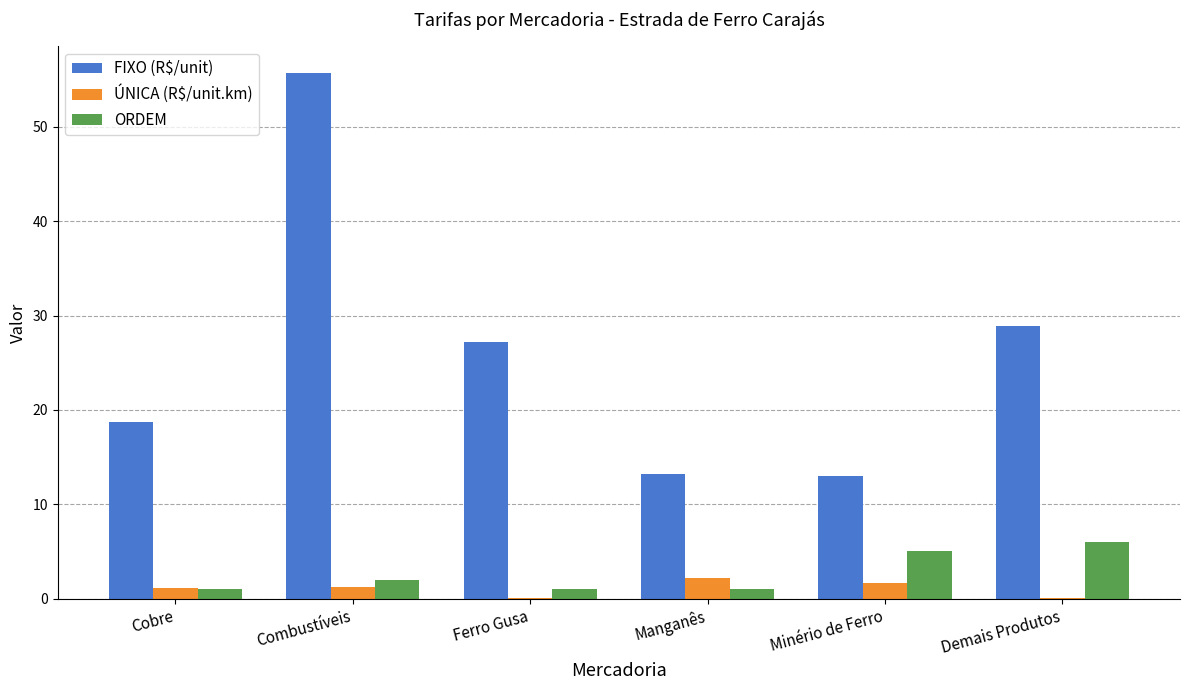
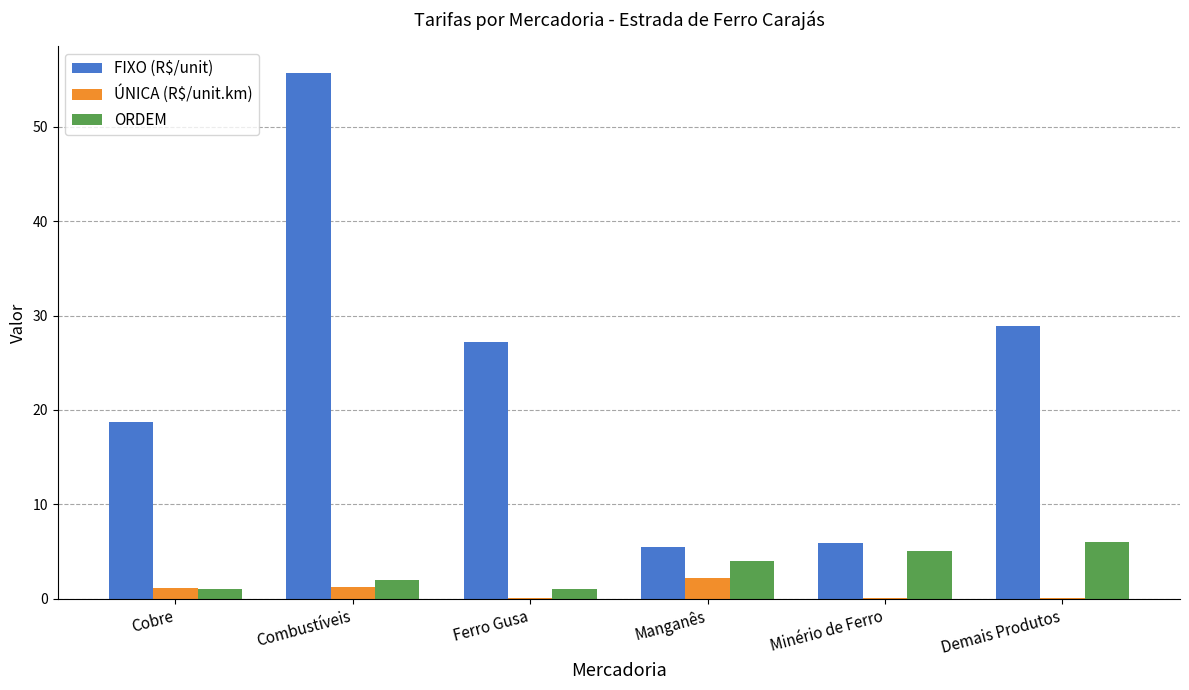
  {
    "FIXO (R$/unit)": {
      "Cobre": 19,
      "Combustíveis": 56,
      "Ferro Gusa": 27,
-     "Manganês": 13,
-     "Minério de Ferro": 13,
+     "Manganês": 5,
+     "Minério de Ferro": 6,
      "Demais Produtos": 29
    },
    "ÚNICA (R$/unit.km)": {
      "Cobre": 1,
      "Combustíveis": 1,
      "Manganês": 2,
-     "Minério de Ferro": 2
+     "Minério de Ferro": 0
    },
    "ORDEM": {
      "Cobre": 1,
      "Combustíveis": 2,
      "Ferro Gusa": 1,
-     "Manganês": 1,
+     "Manganês": 4,
      "Minério de Ferro": 5,
      "Demais Produtos": 6
    }
  }
